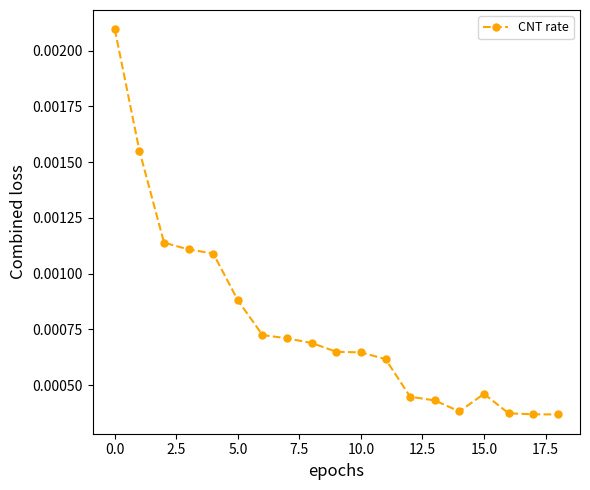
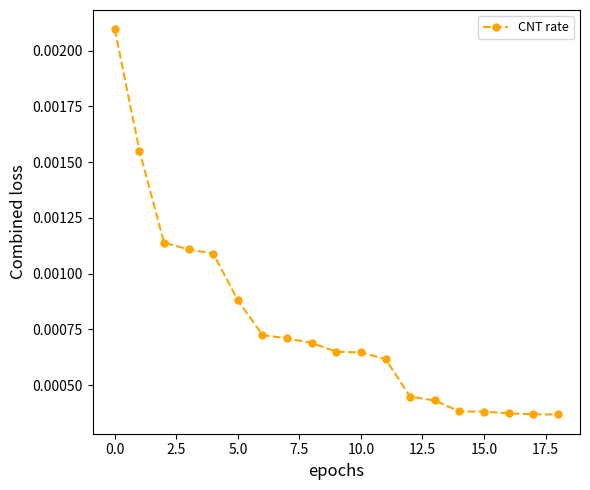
  {
    "0.0": 0.00210,
    "5.0": 0.00088,
    "10.0": 0.00065,
-   "15.0": 0.00046
+   "15.0": 0.00038
  }
